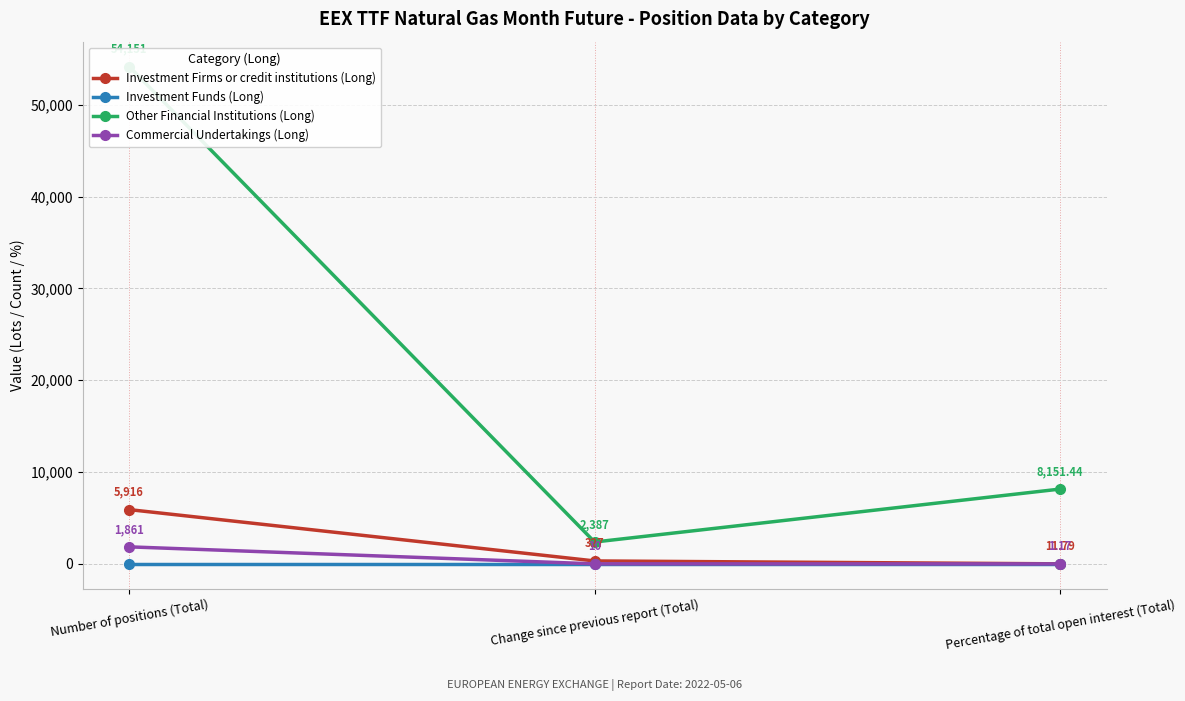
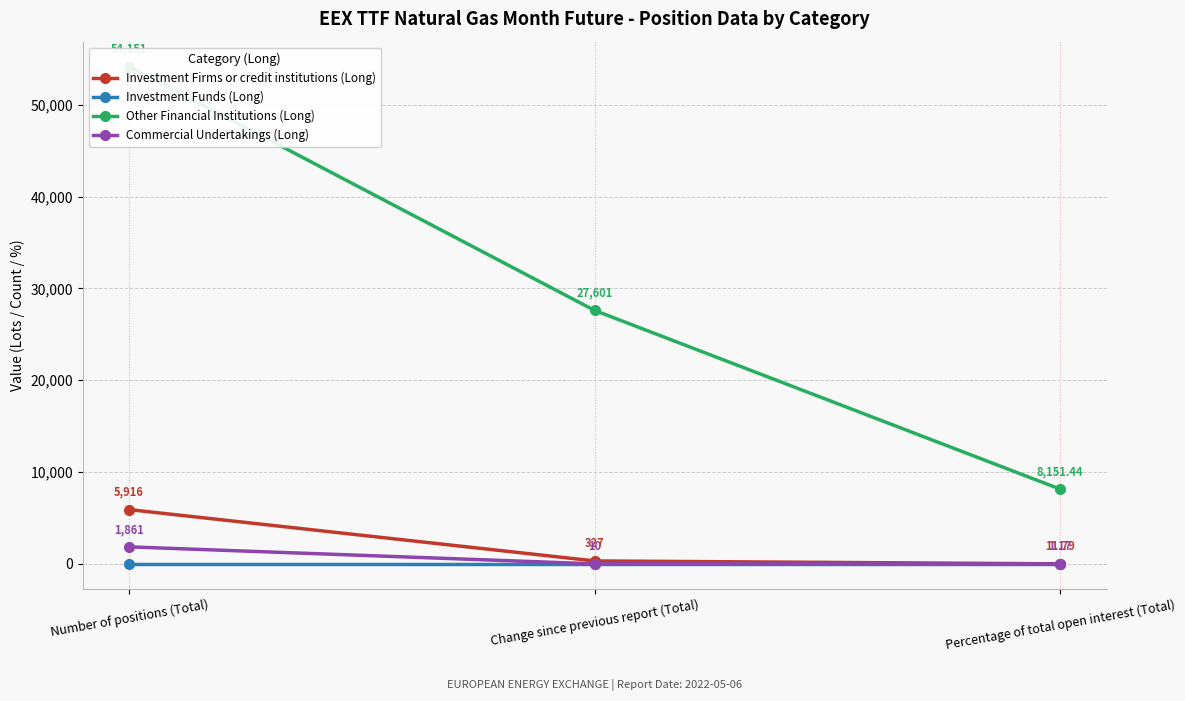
  {
    "Investment Firms or credit institutions (Long)": {
      "Number of positions (Total)": "5,916"
    },
    "Investment Funds (Long)": {
      "Number of positions (Total)": "0"
    },
    "Other Financial Institutions (Long)": {
-     "Change since previous report (Total)": "2,387",
+     "Change since previous report (Total)": "27,601",
      "Percentage of total open interest (Total)": "8,151.44"
    },
    "Commercial Undertakings (Long)": {
      "Number of positions (Total)": "1,861"
    }
  }
